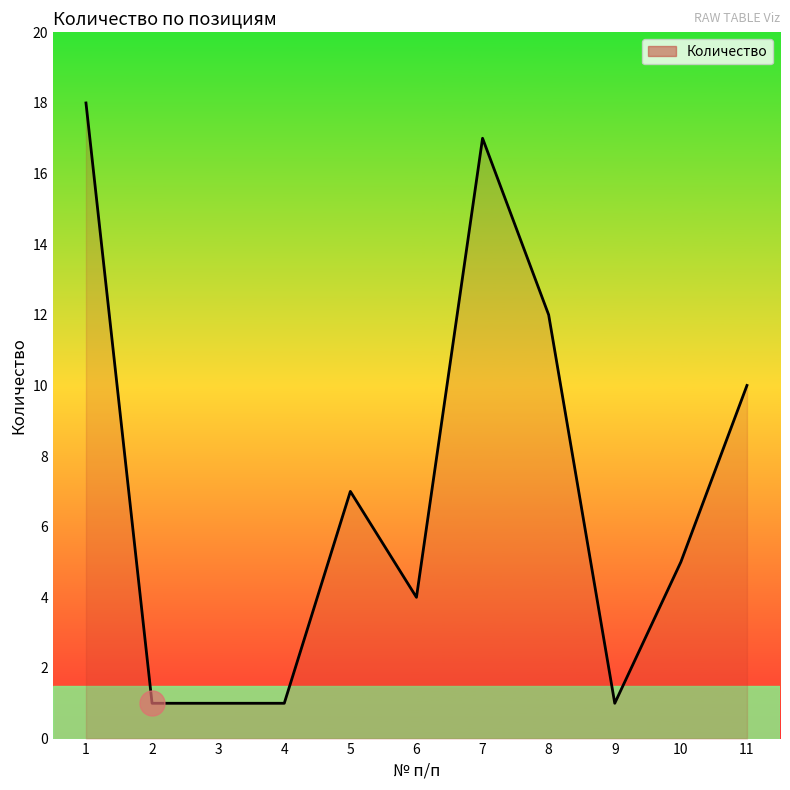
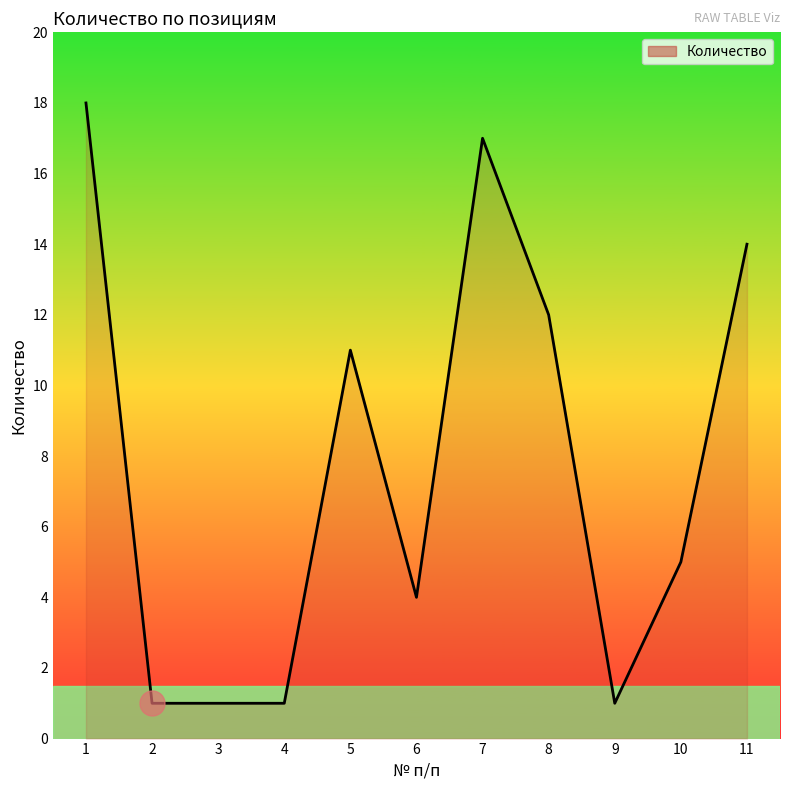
  {
    "Количество": {
      "1": 18,
-     "5": 7,
+     "5": 11,
      "6": 4,
      "7": 17,
      "8": 12,
      "10": 5,
-     "11": 10
+     "11": 14
    }
  }
